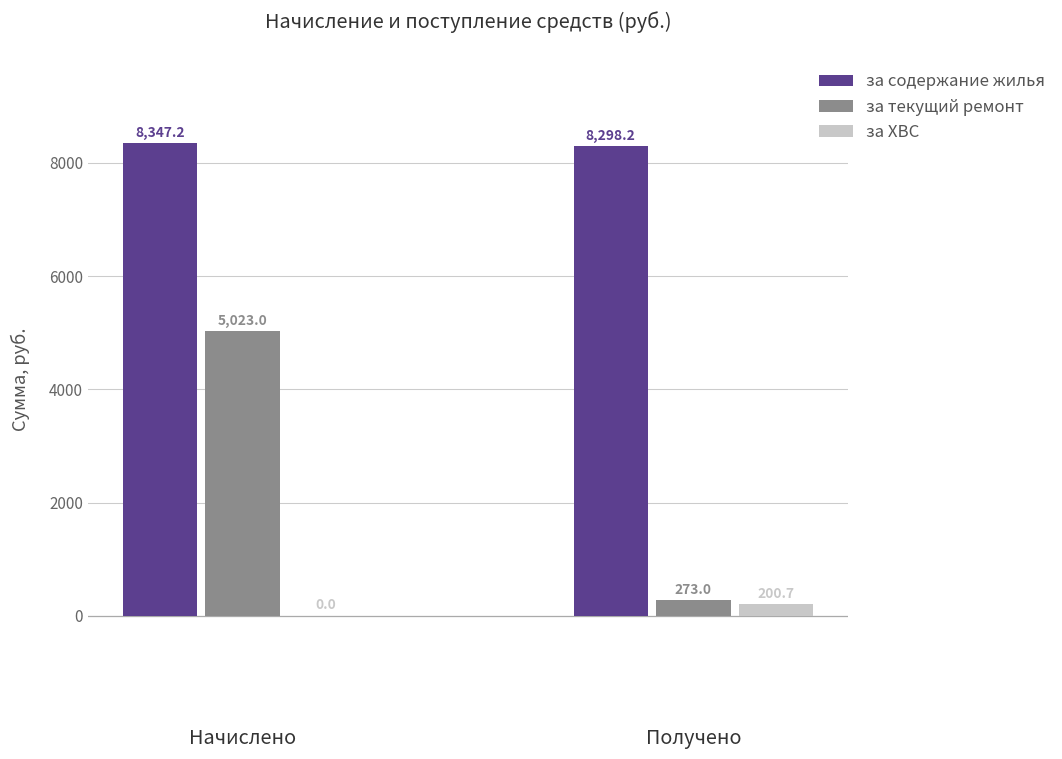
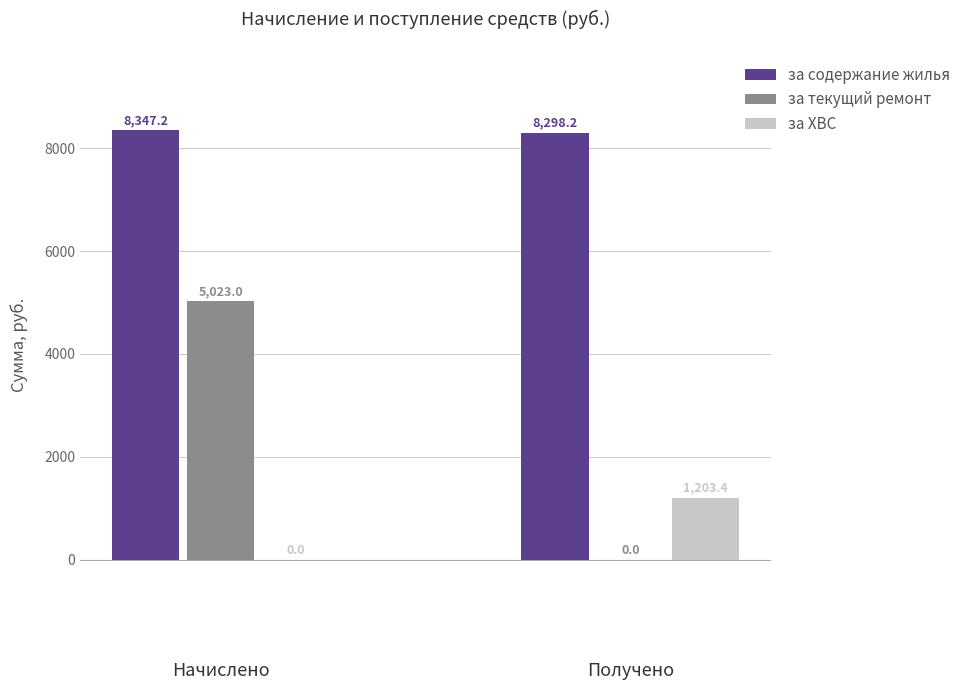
  {
    "за содержание жилья": {
      "Начислено": "8,347.2",
      "Получено": "8,298.2"
    },
    "за текущий ремонт": {
      "Начислено": "5,023.0",
-     "Получено": "273.0"
+     "Получено": "0.0"
    },
    "за ХВС": {
      "Начислено": "0.0",
-     "Получено": "200.7"
+     "Получено": "1,203.4"
    }
  }
